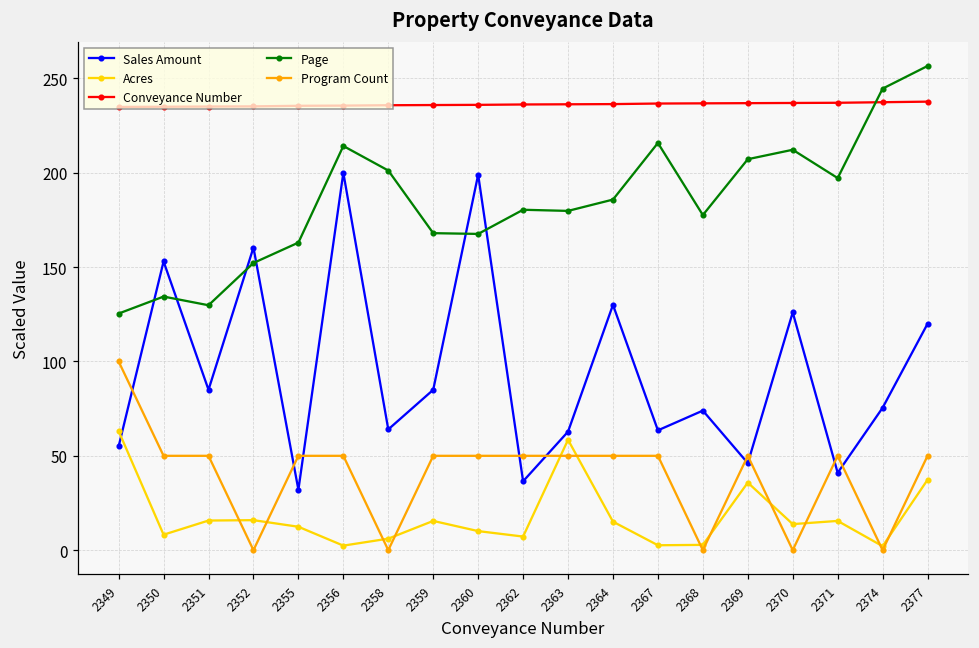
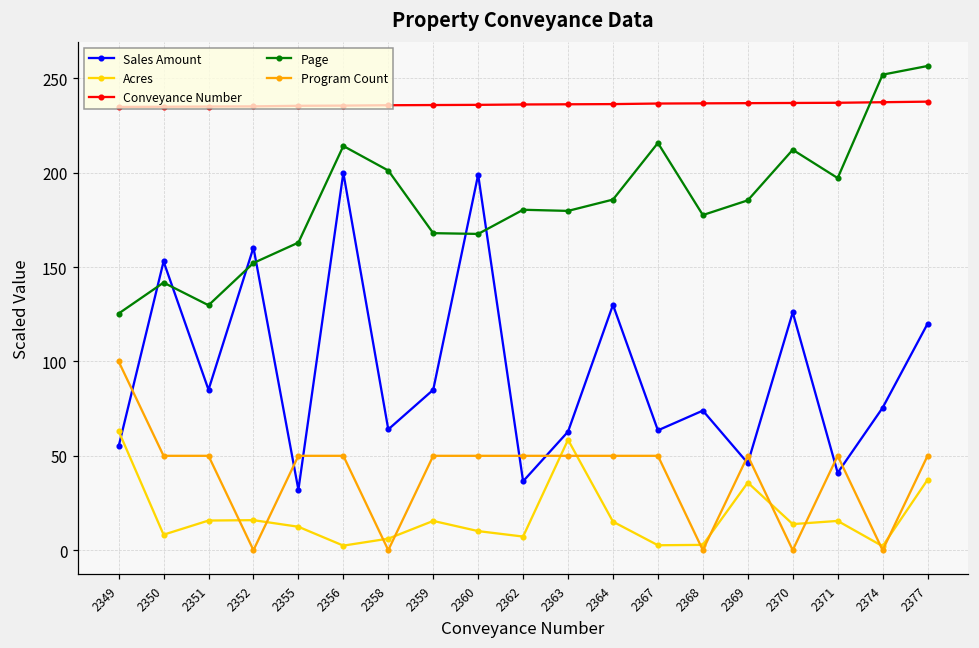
  {
    "Sales Amount": {
      "2349": 55,
      "2350": 153,
      "2351": 85,
      "2352": 160,
      "2355": 32,
      "2356": 200,
      "2358": 64,
      "2359": 85,
      "2360": 199,
      "2362": 37,
      "2363": 63,
      "2364": 130,
      "2367": 64,
      "2368": 74,
      "2369": 46,
      "2370": 126,
      "2371": 41,
      "2374": 75,
      "2377": 120
    },
    "Conveyance Number": {
      "2349": 235,
      "2350": 235,
      "2351": 235,
      "2352": 235,
      "2355": 236,
      "2356": 236,
      "2358": 236,
      "2359": 236,
      "2360": 236,
      "2362": 236,
      "2363": 236,
      "2364": 236,
      "2367": 237,
      "2368": 237,
      "2369": 237,
      "2370": 237,
      "2371": 237,
      "2374": 237,
      "2377": 238
    },
    "Page": {
      "2349": 125,
-     "2350": 134,
+     "2350": 142,
      "2351": 130,
      "2352": 152,
      "2355": 163,
      "2356": 214,
      "2358": 201,
      "2359": 168,
      "2360": 168,
      "2362": 180,
      "2363": 180,
      "2364": 186,
      "2367": 216,
      "2368": 178,
-     "2369": 207,
+     "2369": 185,
      "2370": 212,
      "2371": 197,
-     "2374": 245,
+     "2374": 252,
      "2377": 257
    }
  }
